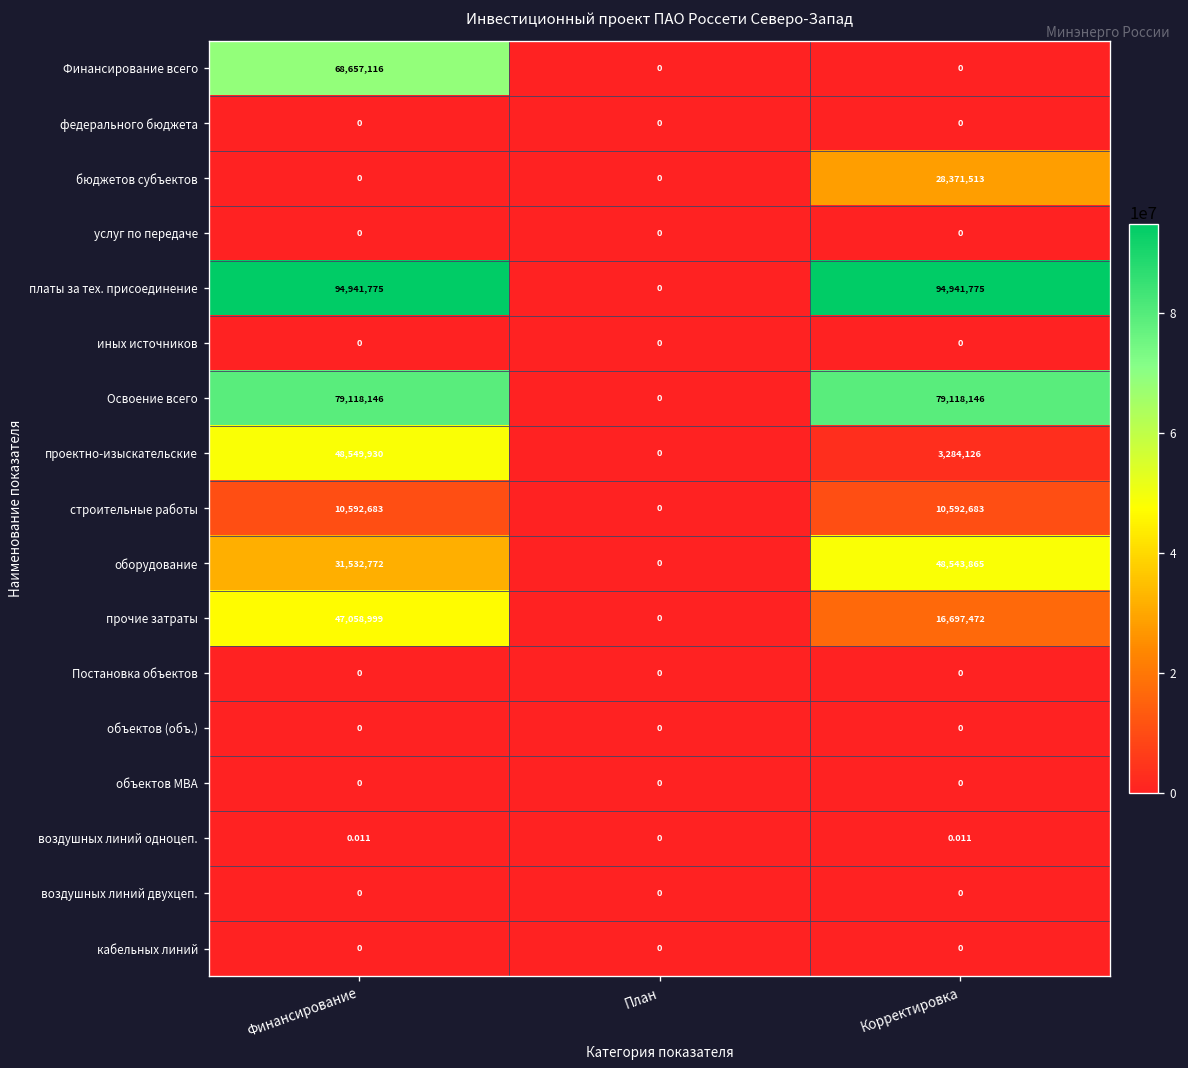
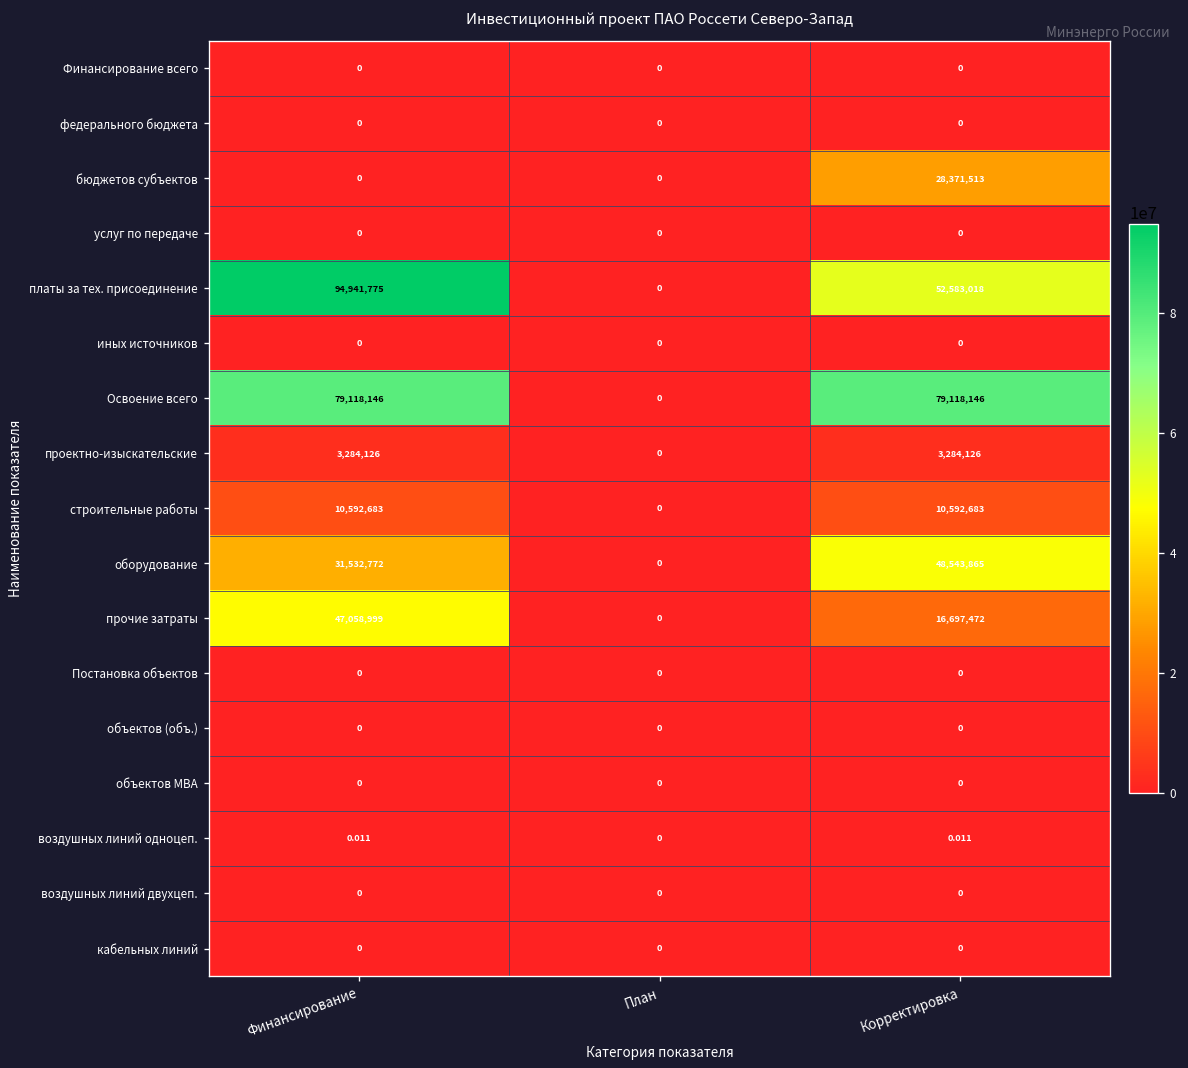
  {
    "Финансирование всего": {
-     "Финансирование": "68,657,116",
+     "Финансирование": "0",
      "План": "0",
      "Корректировка": "0"
    },
    "федерального бюджета": {
      "Финансирование": "0",
      "План": "0",
      "Корректировка": "0"
    },
    "бюджетов субъектов": {
      "Финансирование": "0",
      "План": "0",
      "Корректировка": "28,371,513"
    },
    "услуг по передаче": {
      "Финансирование": "0",
      "План": "0",
      "Корректировка": "0"
    },
    "платы за тех. присоединение": {
      "Финансирование": "94,941,775",
      "План": "0",
-     "Корректировка": "94,941,775"
+     "Корректировка": "52,583,018"
    },
    "иных источников": {
      "Финансирование": "0",
      "План": "0",
      "Корректировка": "0"
    },
    "Освоение всего": {
      "Финансирование": "79,118,146",
      "План": "0",
      "Корректировка": "79,118,146"
    },
    "проектно-изыскательские": {
-     "Финансирование": "48,549,930",
+     "Финансирование": "3,284,126",
      "План": "0",
      "Корректировка": "3,284,126"
    },
    "строительные работы": {
      "Финансирование": "10,592,683",
      "План": "0",
      "Корректировка": "10,592,683"
    },
    "оборудование": {
      "Финансирование": "31,532,772",
      "План": "0",
      "Корректировка": "48,543,865"
    },
    "прочие затраты": {
      "Финансирование": "47,058,999",
      "План": "0",
      "Корректировка": "16,697,472"
    },
    "Постановка объектов": {
      "Финансирование": "0",
      "План": "0",
      "Корректировка": "0"
    },
    "объектов (объ.)": {
      "Финансирование": "0",
      "План": "0",
      "Корректировка": "0"
    },
    "объектов МВА": {
      "Финансирование": "0",
      "План": "0",
      "Корректировка": "0"
    },
    "воздушных линий одноцеп.": {
      "Финансирование": "0.011",
      "План": "0",
      "Корректировка": "0.011"
    },
    "воздушных линий двухцеп.": {
      "Финансирование": "0",
      "План": "0",
      "Корректировка": "0"
    },
    "кабельных линий": {
      "Финансирование": "0",
      "План": "0",
      "Корректировка": "0"
    }
  }
